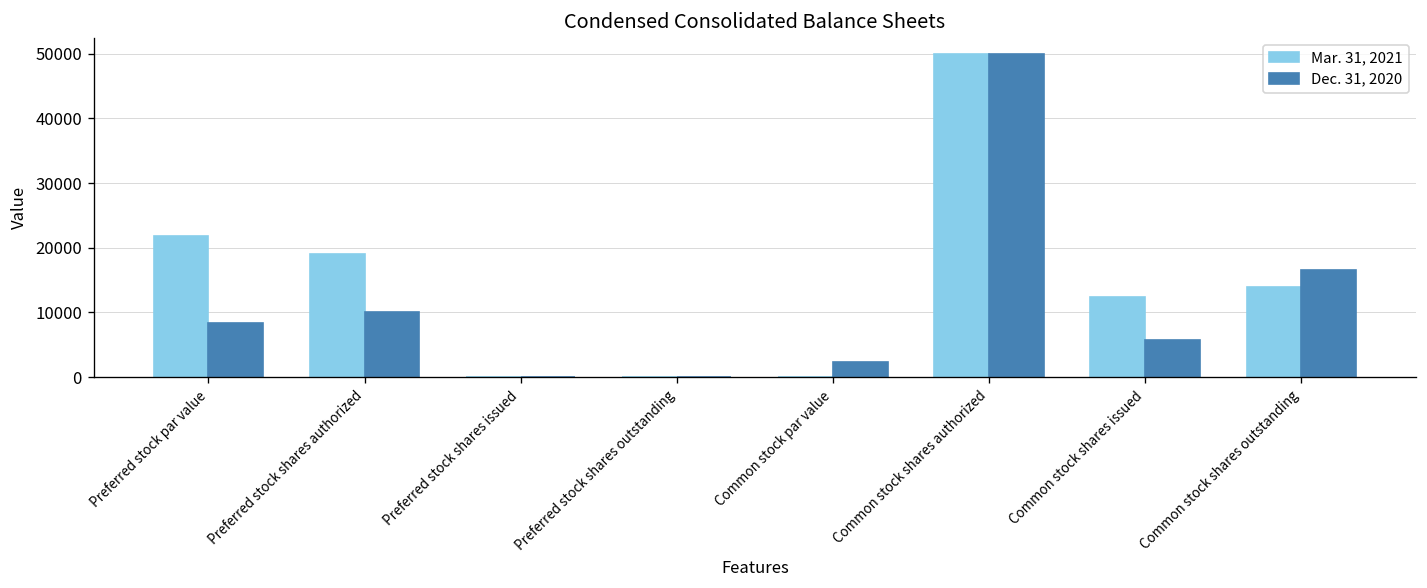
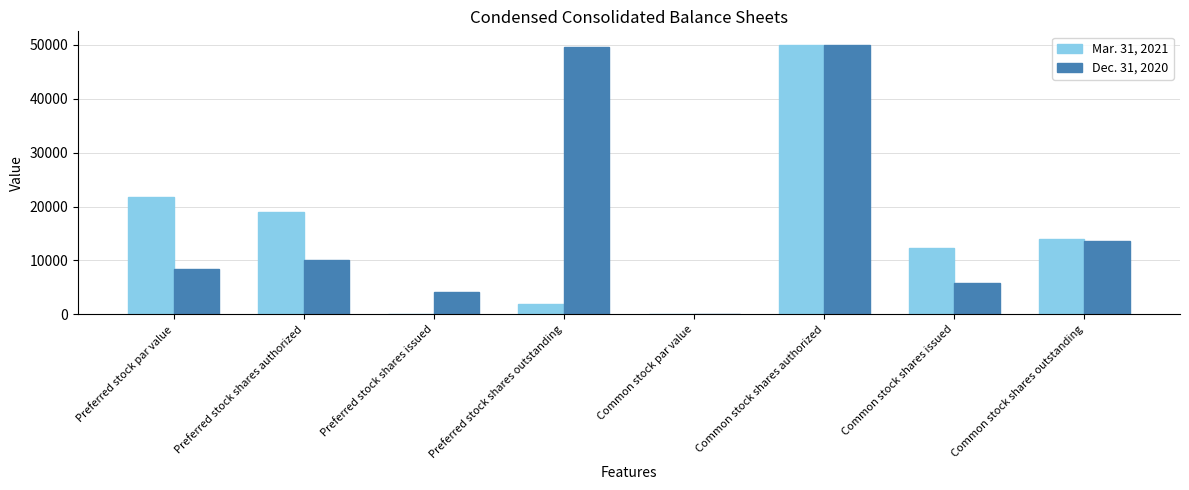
  {
    "Mar. 31, 2021": {
      "Preferred stock par value": 22000,
      "Preferred stock shares authorized": 19000,
      "Preferred stock shares issued": 0,
-     "Preferred stock shares outstanding": 0,
+     "Preferred stock shares outstanding": 2000,
      "Common stock shares authorized": 50000,
      "Common stock shares issued": 12000,
      "Common stock shares outstanding": 14000
    },
    "Dec. 31, 2020": {
      "Preferred stock par value": 8000,
      "Preferred stock shares authorized": 10000,
-     "Preferred stock shares issued": 0,
-     "Preferred stock shares outstanding": 0,
-     "Common stock par value": 2000,
+     "Preferred stock shares issued": 4000,
+     "Preferred stock shares outstanding": 50000,
+     "Common stock par value": 0,
      "Common stock shares authorized": 50000,
      "Common stock shares issued": 6000,
-     "Common stock shares outstanding": 17000
+     "Common stock shares outstanding": 14000
    }
  }
